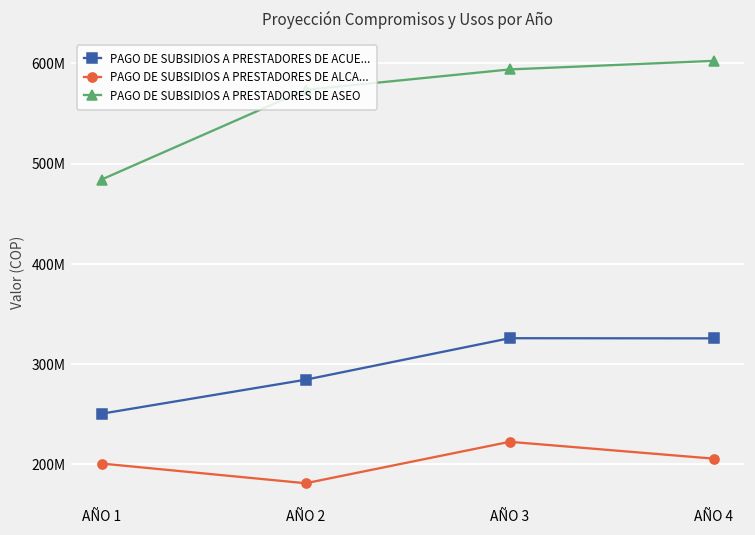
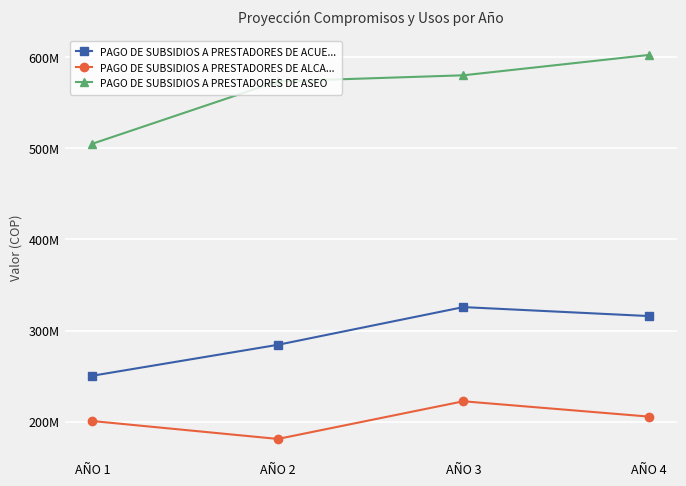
  {
    "PAGO DE SUBSIDIOS A PRESTADORES DE ACUE...": {
      "AÑO 1": 250000000,
      "AÑO 2": 280000000,
      "AÑO 3": 330000000,
-     "AÑO 4": 330000000
+     "AÑO 4": 320000000
    },
    "PAGO DE SUBSIDIOS A PRESTADORES DE ALCA...": {
      "AÑO 1": 200000000,
      "AÑO 2": 180000000,
      "AÑO 3": 220000000,
      "AÑO 4": 210000000
    },
    "PAGO DE SUBSIDIOS A PRESTADORES DE ASEO": {
-     "AÑO 1": 480000000,
-     "AÑO 3": 590000000,
+     "AÑO 1": 510000000,
+     "AÑO 3": 580000000,
      "AÑO 4": 600000000
    }
  }
